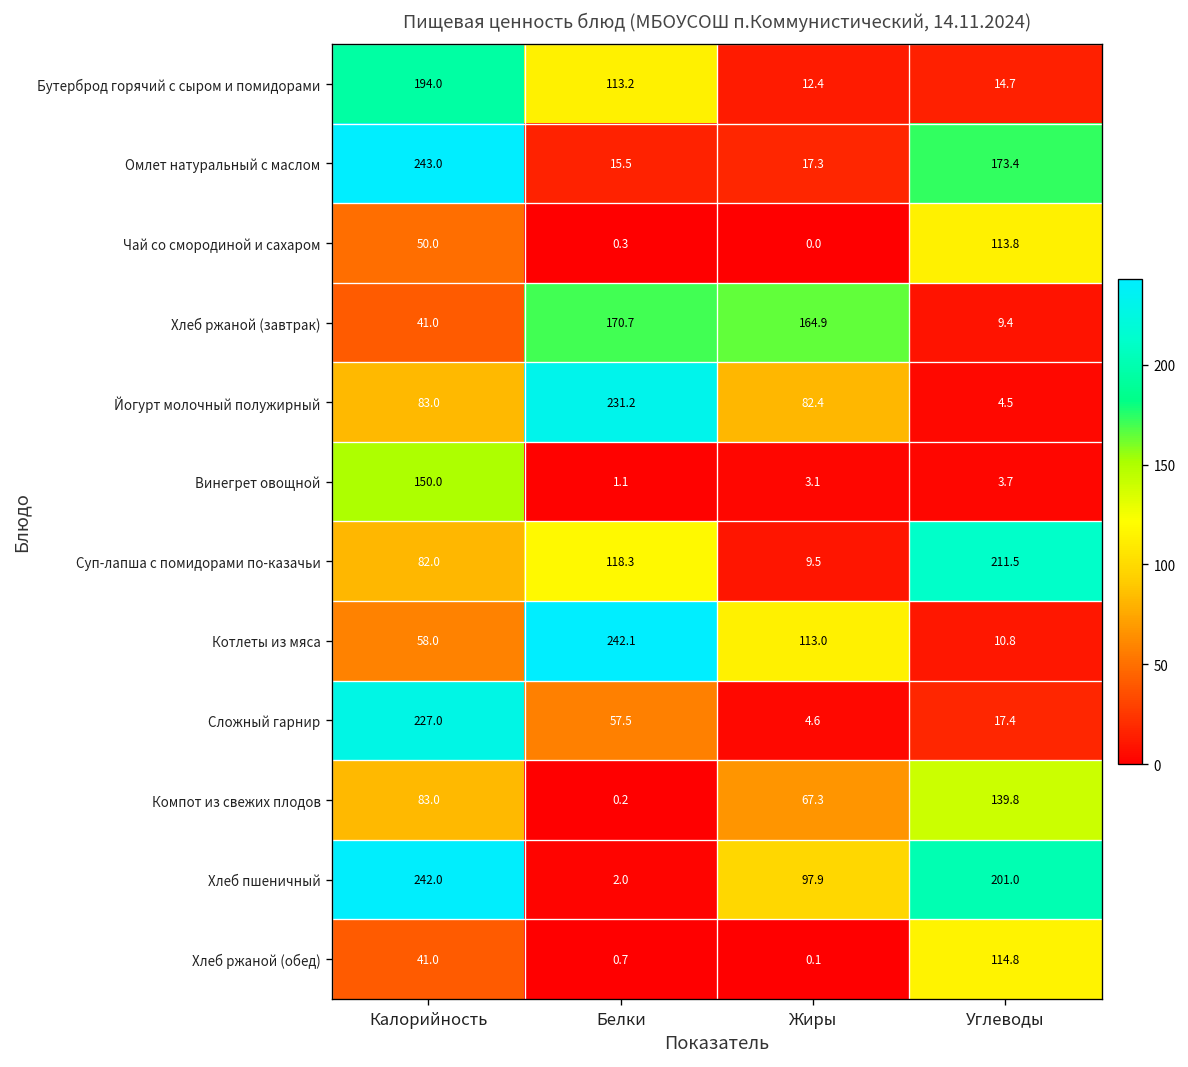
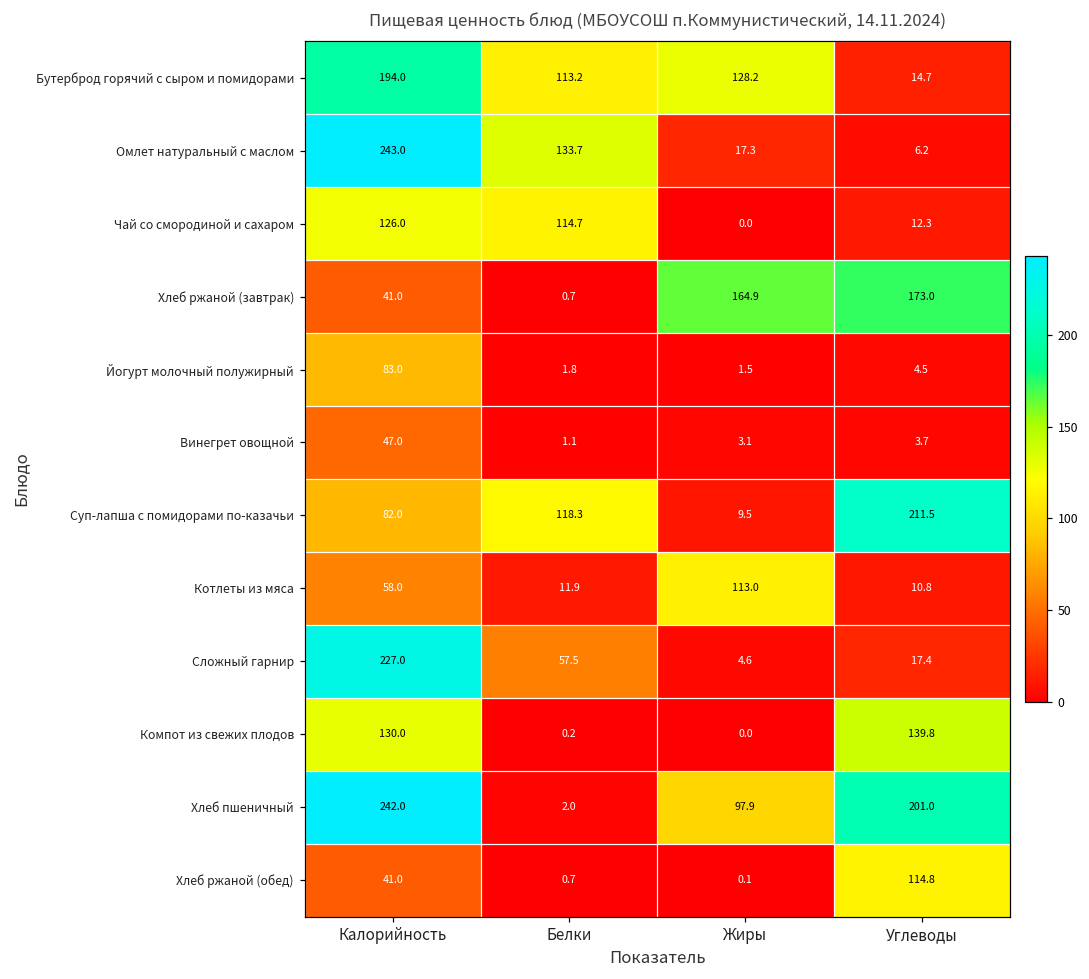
  {
    "Бутерброд горячий с сыром и помидорами": {
      "Калорийность": 194.0,
      "Белки": 113.2,
-     "Жиры": 12.4,
+     "Жиры": 128.2,
      "Углеводы": 14.7
    },
    "Омлет натуральный с маслом": {
      "Калорийность": 243.0,
-     "Белки": 15.5,
+     "Белки": 133.7,
      "Жиры": 17.3,
-     "Углеводы": 173.4
+     "Углеводы": 6.2
    },
    "Чай со смородиной и сахаром": {
-     "Калорийность": 50.0,
-     "Белки": 0.3,
+     "Калорийность": 126.0,
+     "Белки": 114.7,
      "Жиры": 0.0,
-     "Углеводы": 113.8
+     "Углеводы": 12.3
    },
    "Хлеб ржаной (завтрак)": {
      "Калорийность": 41.0,
-     "Белки": 170.7,
+     "Белки": 0.7,
      "Жиры": 164.9,
-     "Углеводы": 9.4
+     "Углеводы": 173.0
    },
    "Йогурт молочный полужирный": {
      "Калорийность": 83.0,
-     "Белки": 231.2,
-     "Жиры": 82.4,
+     "Белки": 1.8,
+     "Жиры": 1.5,
      "Углеводы": 4.5
    },
    "Винегрет овощной": {
-     "Калорийность": 150.0,
+     "Калорийность": 47.0,
      "Белки": 1.1,
      "Жиры": 3.1,
      "Углеводы": 3.7
    },
    "Суп-лапша с помидорами по-казачьи": {
      "Калорийность": 82.0,
      "Белки": 118.3,
      "Жиры": 9.5,
      "Углеводы": 211.5
    },
    "Котлеты из мяса": {
      "Калорийность": 58.0,
-     "Белки": 242.1,
+     "Белки": 11.9,
      "Жиры": 113.0,
      "Углеводы": 10.8
    },
    "Сложный гарнир": {
      "Калорийность": 227.0,
      "Белки": 57.5,
      "Жиры": 4.6,
      "Углеводы": 17.4
    },
    "Компот из свежих плодов": {
-     "Калорийность": 83.0,
+     "Калорийность": 130.0,
      "Белки": 0.2,
-     "Жиры": 67.3,
+     "Жиры": 0.0,
      "Углеводы": 139.8
    },
    "Хлеб пшеничный": {
      "Калорийность": 242.0,
      "Белки": 2.0,
      "Жиры": 97.9,
      "Углеводы": 201.0
    },
    "Хлеб ржаной (обед)": {
      "Калорийность": 41.0,
      "Белки": 0.7,
      "Жиры": 0.1,
      "Углеводы": 114.8
    }
  }
